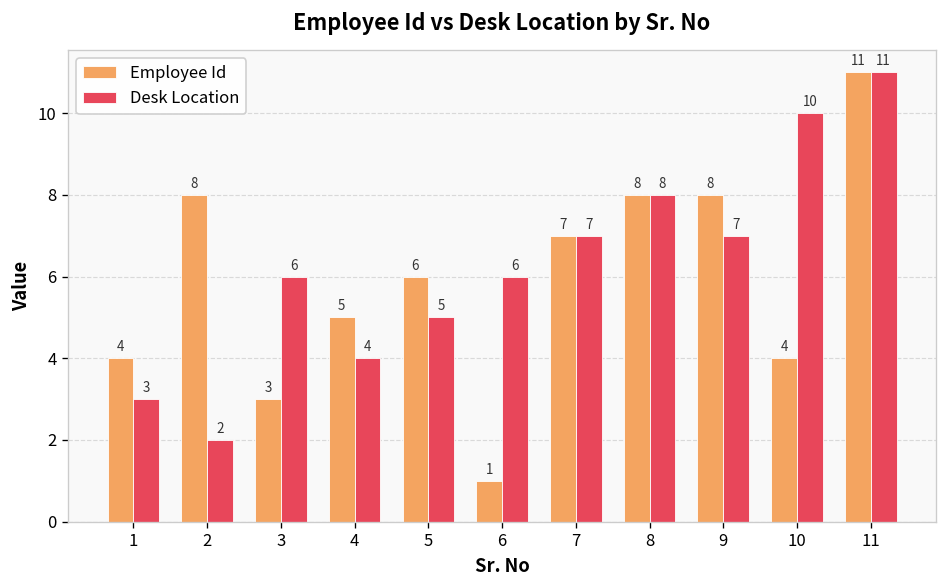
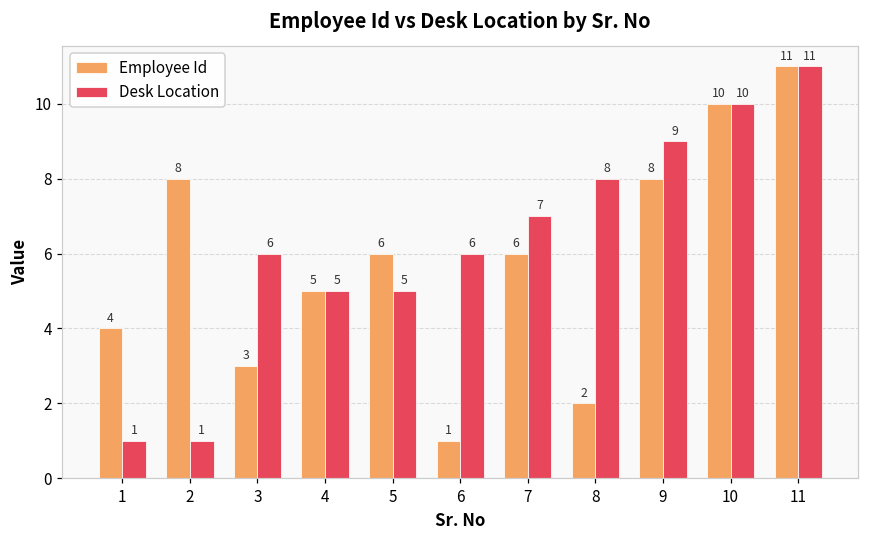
  {
    "Employee Id": {
      "1": 4,
      "2": 8,
      "3": 3,
      "4": 5,
      "5": 6,
      "6": 1,
-     "7": 7,
-     "8": 8,
+     "7": 6,
+     "8": 2,
      "9": 8,
-     "10": 4,
+     "10": 10,
      "11": 11
    },
    "Desk Location": {
-     "1": 3,
-     "2": 2,
+     "1": 1,
+     "2": 1,
      "3": 6,
-     "4": 4,
+     "4": 5,
      "5": 5,
      "6": 6,
      "7": 7,
      "8": 8,
-     "9": 7,
+     "9": 9,
      "10": 10,
      "11": 11
    }
  }
